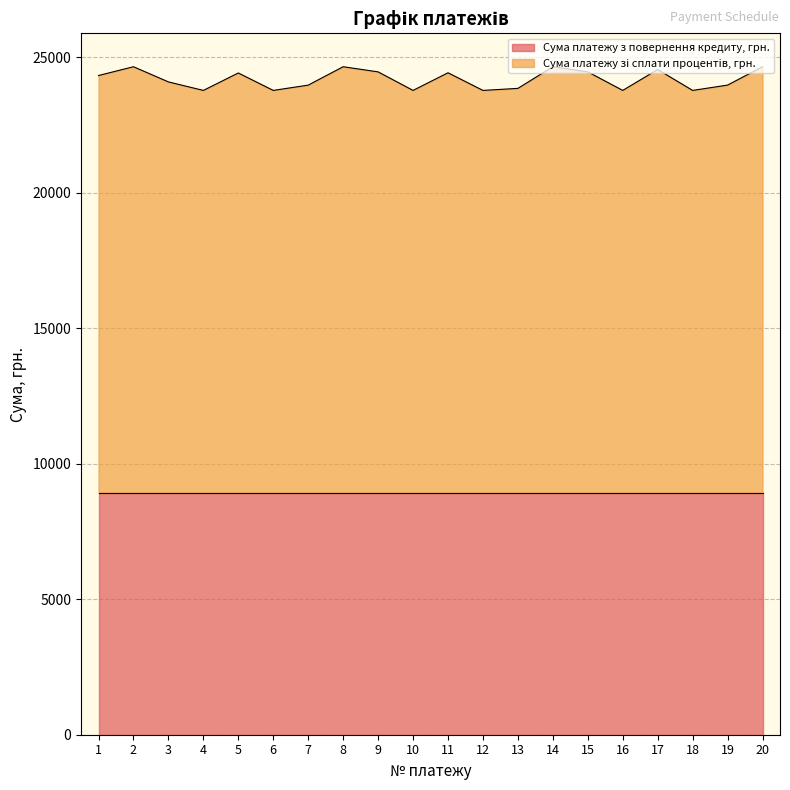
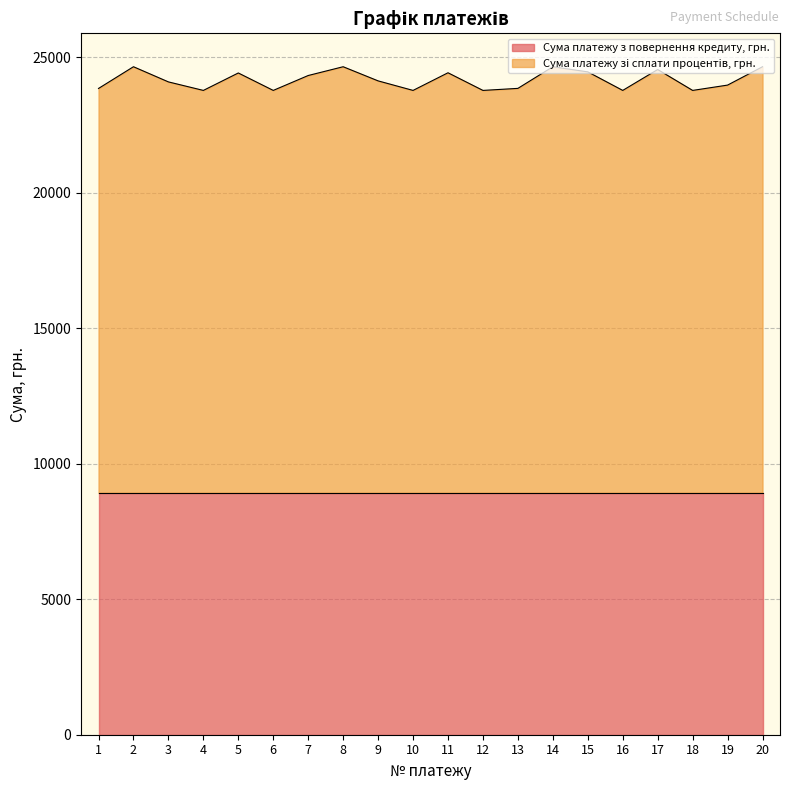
  {
    "Сума платежу з повернення кредиту, грн.": {
      "1": 8900,
      "2": 8900,
      "3": 8900,
      "4": 8900,
      "5": 8900,
      "6": 8900,
      "7": 8900,
      "8": 8900,
      "9": 8900,
      "10": 8900,
      "11": 8900,
      "12": 8900,
      "13": 8900,
      "14": 8900,
      "15": 8900,
      "16": 8900,
      "17": 8900,
      "18": 8900,
      "19": 8900,
      "20": 8900
    },
    "Сума платежу зі сплати процентів, грн.": {
-     "1": 24300,
+     "1": 23900,
      "2": 24700,
      "3": 24100,
      "4": 23800,
      "5": 24400,
      "6": 23800,
-     "7": 24000,
+     "7": 24300,
      "8": 24700,
-     "9": 24500,
+     "9": 24100,
      "10": 23800,
      "11": 24400,
      "12": 23800,
      "13": 23900,
      "16": 23800,
      "18": 23800,
      "19": 24000
    }
  }
